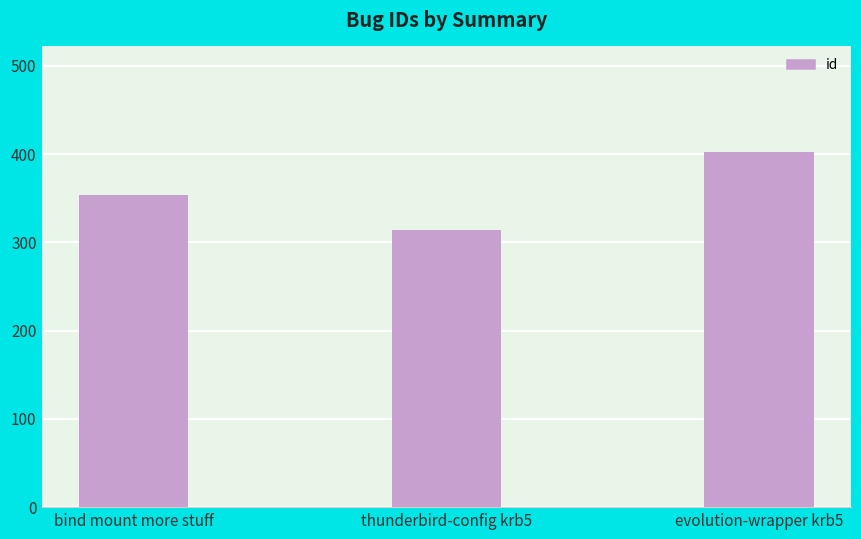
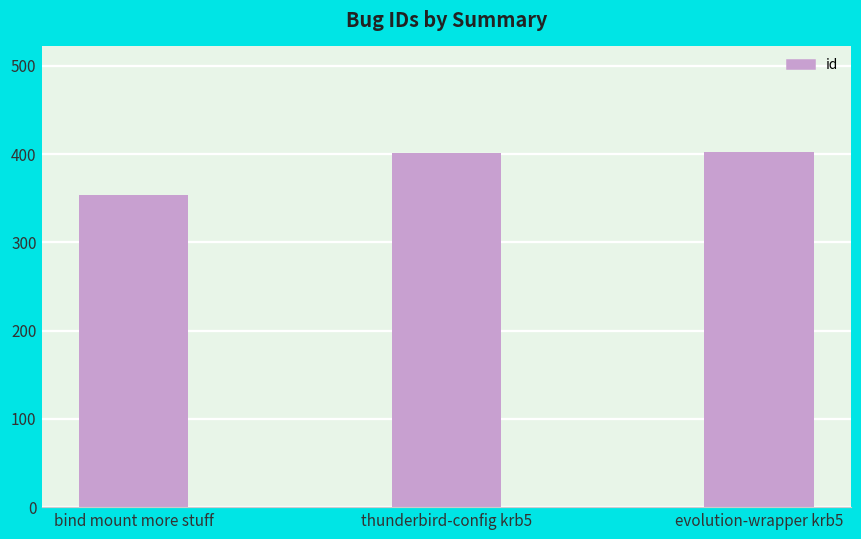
  {
    "bind mount more stuff": 350,
-   "thunderbird-config krb5": 310,
+   "thunderbird-config krb5": 400,
    "evolution-wrapper krb5": 400
  }
